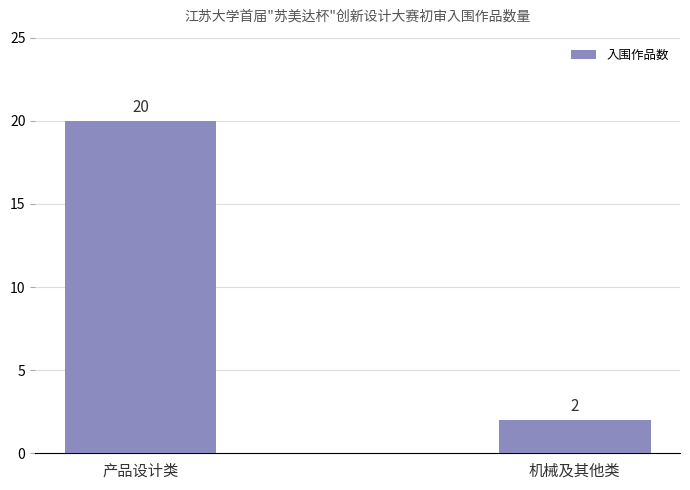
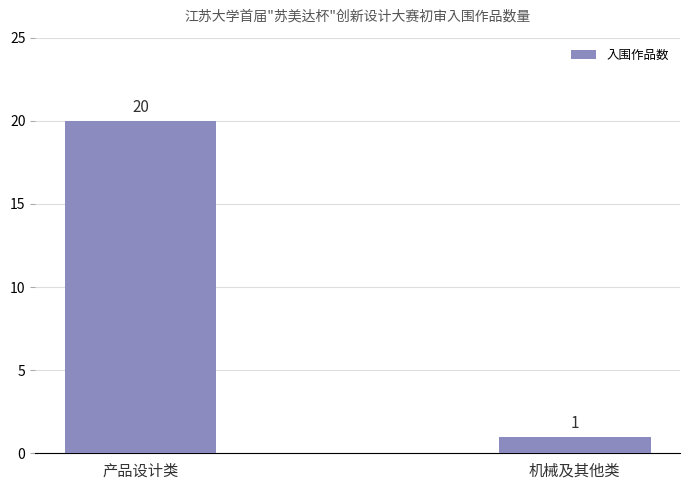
  {
    "产品设计类": 20,
-   "机械及其他类": 2
+   "机械及其他类": 1
  }
